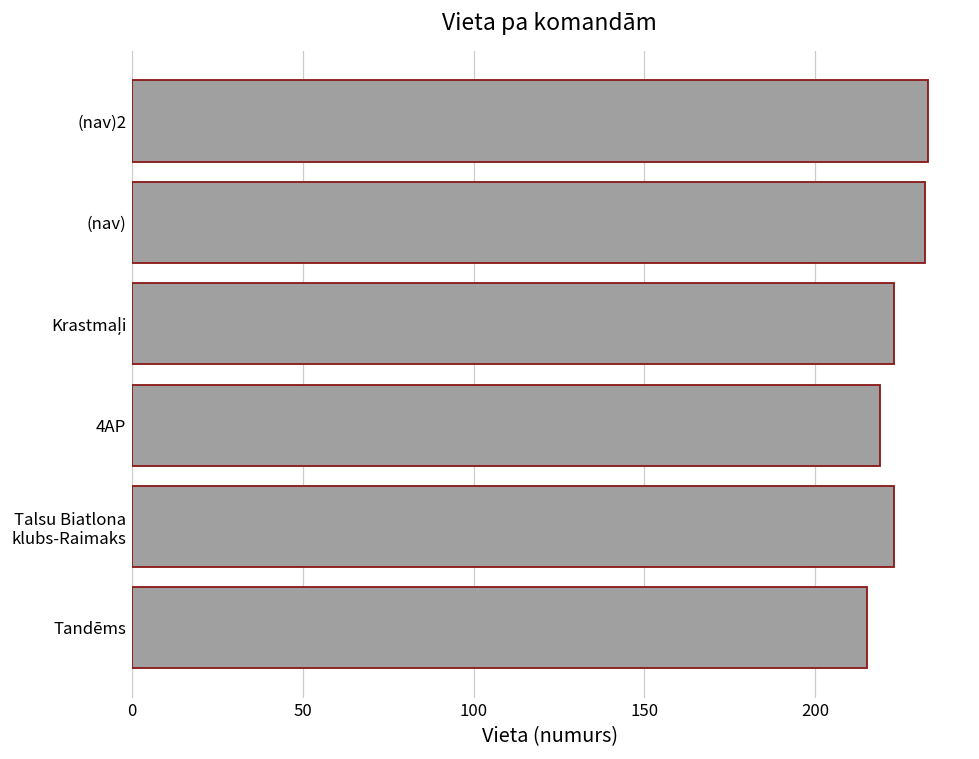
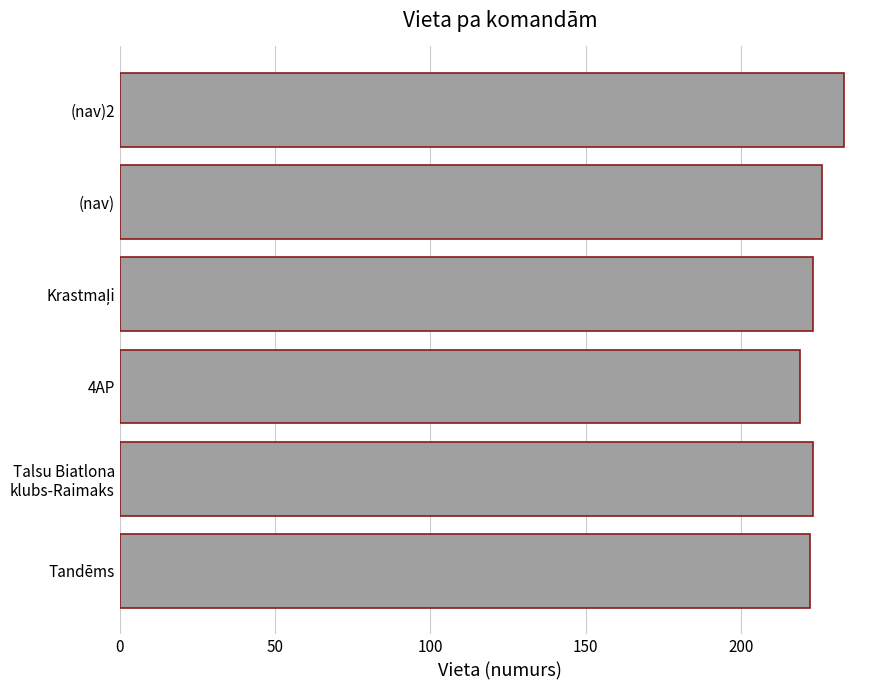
  {
    "(nav)2": 233,
-   "(nav)": 232,
+   "(nav)": 226,
    "Krastmaļi": 223,
    "4AP": 219,
    "Talsu Biatlona klubs-Raimaks": 223,
-   "Tandēms": 215
+   "Tandēms": 222
  }
